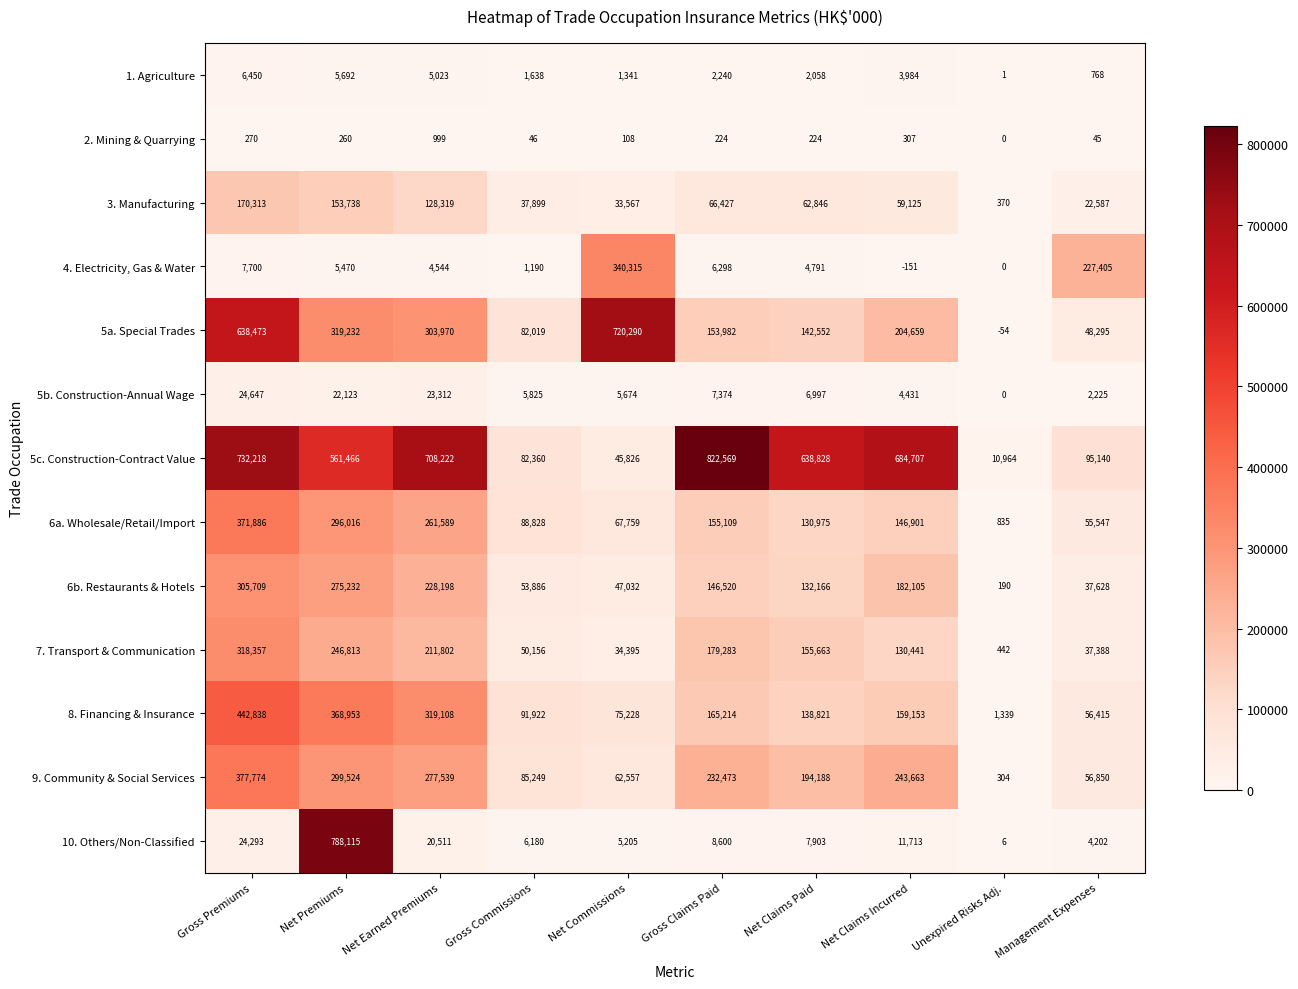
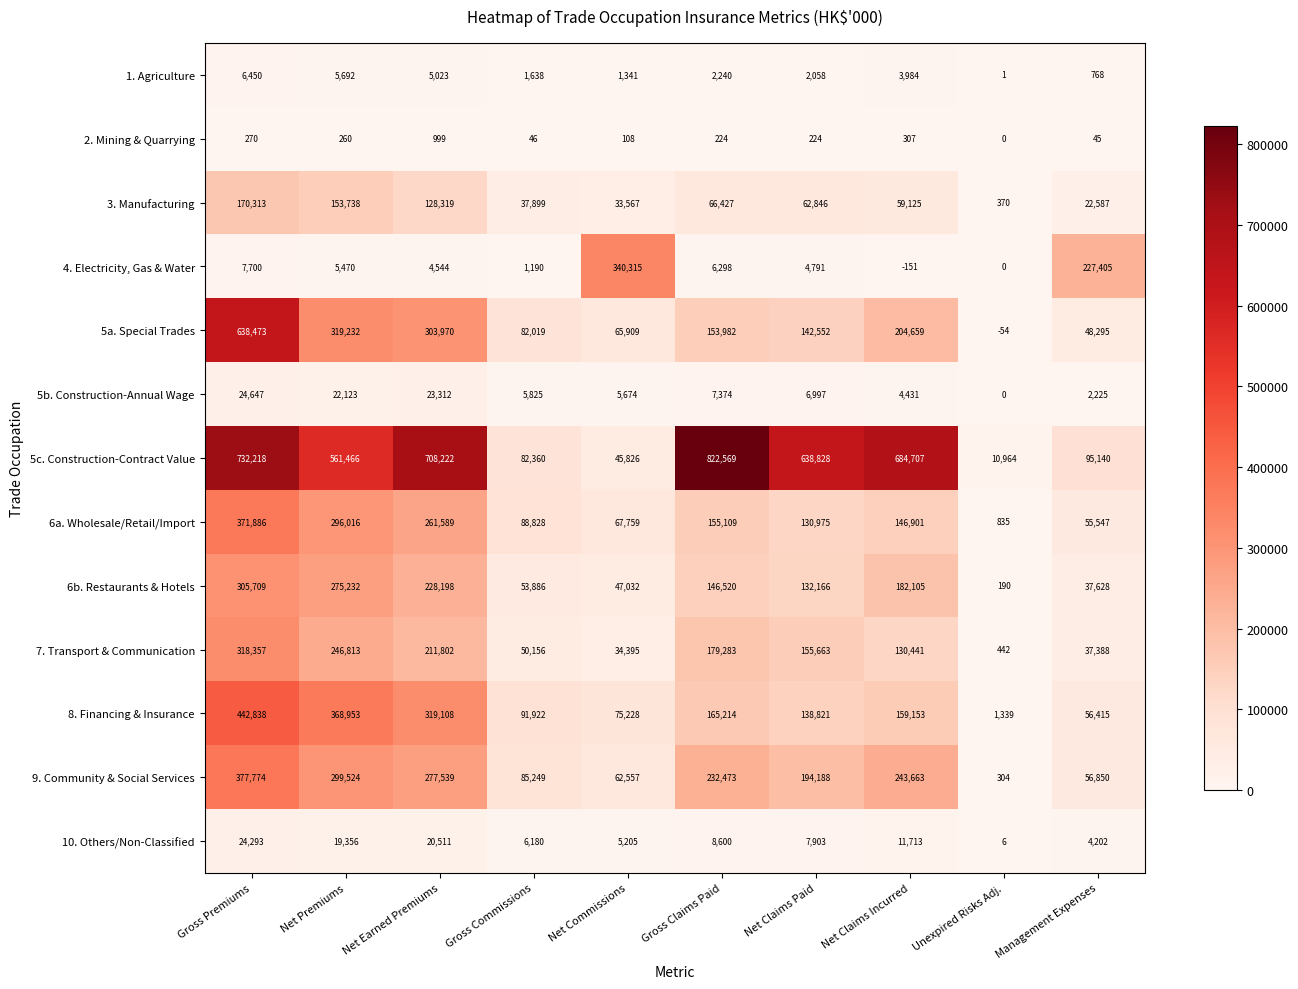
  {
    "1. Agriculture": {
      "Gross Premiums": "6,450",
      "Net Premiums": "5,692",
      "Net Earned Premiums": "5,023",
      "Gross Commissions": "1,638",
      "Net Commissions": "1,341",
      "Gross Claims Paid": "2,240",
      "Net Claims Paid": "2,058",
      "Net Claims Incurred": "3,984",
      "Unexpired Risks Adj.": "1",
      "Management Expenses": "768"
    },
    "2. Mining & Quarrying": {
      "Gross Premiums": "270",
      "Net Premiums": "260",
      "Net Earned Premiums": "999",
      "Gross Commissions": "46",
      "Net Commissions": "108",
      "Gross Claims Paid": "224",
      "Net Claims Paid": "224",
      "Net Claims Incurred": "307",
      "Unexpired Risks Adj.": "0",
      "Management Expenses": "45"
    },
    "3. Manufacturing": {
      "Gross Premiums": "170,313",
      "Net Premiums": "153,738",
      "Net Earned Premiums": "128,319",
      "Gross Commissions": "37,899",
      "Net Commissions": "33,567",
      "Gross Claims Paid": "66,427",
      "Net Claims Paid": "62,846",
      "Net Claims Incurred": "59,125",
      "Unexpired Risks Adj.": "370",
      "Management Expenses": "22,587"
    },
    "4. Electricity, Gas & Water": {
      "Gross Premiums": "7,700",
      "Net Premiums": "5,470",
      "Net Earned Premiums": "4,544",
      "Gross Commissions": "1,190",
      "Net Commissions": "340,315",
      "Gross Claims Paid": "6,298",
      "Net Claims Paid": "4,791",
      "Net Claims Incurred": "-151",
      "Unexpired Risks Adj.": "0",
      "Management Expenses": "227,405"
    },
    "5a. Special Trades": {
      "Gross Premiums": "638,473",
      "Net Premiums": "319,232",
      "Net Earned Premiums": "303,970",
      "Gross Commissions": "82,019",
-     "Net Commissions": "720,290",
+     "Net Commissions": "65,909",
      "Gross Claims Paid": "153,982",
      "Net Claims Paid": "142,552",
      "Net Claims Incurred": "204,659",
      "Unexpired Risks Adj.": "-54",
      "Management Expenses": "48,295"
    },
    "5b. Construction-Annual Wage": {
      "Gross Premiums": "24,647",
      "Net Premiums": "22,123",
      "Net Earned Premiums": "23,312",
      "Gross Commissions": "5,825",
      "Net Commissions": "5,674",
      "Gross Claims Paid": "7,374",
      "Net Claims Paid": "6,997",
      "Net Claims Incurred": "4,431",
      "Unexpired Risks Adj.": "0",
      "Management Expenses": "2,225"
    },
    "5c. Construction-Contract Value": {
      "Gross Premiums": "732,218",
      "Net Premiums": "561,466",
      "Net Earned Premiums": "708,222",
      "Gross Commissions": "82,360",
      "Net Commissions": "45,826",
      "Gross Claims Paid": "822,569",
      "Net Claims Paid": "638,828",
      "Net Claims Incurred": "684,707",
      "Unexpired Risks Adj.": "10,964",
      "Management Expenses": "95,140"
    },
    "6a. Wholesale/Retail/Import": {
      "Gross Premiums": "371,886",
      "Net Premiums": "296,016",
      "Net Earned Premiums": "261,589",
      "Gross Commissions": "88,828",
      "Net Commissions": "67,759",
      "Gross Claims Paid": "155,109",
      "Net Claims Paid": "130,975",
      "Net Claims Incurred": "146,901",
      "Unexpired Risks Adj.": "835",
      "Management Expenses": "55,547"
    },
    "6b. Restaurants & Hotels": {
      "Gross Premiums": "305,709",
      "Net Premiums": "275,232",
      "Net Earned Premiums": "228,198",
      "Gross Commissions": "53,886",
      "Net Commissions": "47,032",
      "Gross Claims Paid": "146,520",
      "Net Claims Paid": "132,166",
      "Net Claims Incurred": "182,105",
      "Unexpired Risks Adj.": "190",
      "Management Expenses": "37,628"
    },
    "7. Transport & Communication": {
      "Gross Premiums": "318,357",
      "Net Premiums": "246,813",
      "Net Earned Premiums": "211,802",
      "Gross Commissions": "50,156",
      "Net Commissions": "34,395",
      "Gross Claims Paid": "179,283",
      "Net Claims Paid": "155,663",
      "Net Claims Incurred": "130,441",
      "Unexpired Risks Adj.": "442",
      "Management Expenses": "37,388"
    },
    "8. Financing & Insurance": {
      "Gross Premiums": "442,838",
      "Net Premiums": "368,953",
      "Net Earned Premiums": "319,108",
      "Gross Commissions": "91,922",
      "Net Commissions": "75,228",
      "Gross Claims Paid": "165,214",
      "Net Claims Paid": "138,821",
      "Net Claims Incurred": "159,153",
      "Unexpired Risks Adj.": "1,339",
      "Management Expenses": "56,415"
    },
    "9. Community & Social Services": {
      "Gross Premiums": "377,774",
      "Net Premiums": "299,524",
      "Net Earned Premiums": "277,539",
      "Gross Commissions": "85,249",
      "Net Commissions": "62,557",
      "Gross Claims Paid": "232,473",
      "Net Claims Paid": "194,188",
      "Net Claims Incurred": "243,663",
      "Unexpired Risks Adj.": "304",
      "Management Expenses": "56,850"
    },
    "10. Others/Non-Classified": {
      "Gross Premiums": "24,293",
-     "Net Premiums": "788,115",
+     "Net Premiums": "19,356",
      "Net Earned Premiums": "20,511",
      "Gross Commissions": "6,180",
      "Net Commissions": "5,205",
      "Gross Claims Paid": "8,600",
      "Net Claims Paid": "7,903",
      "Net Claims Incurred": "11,713",
      "Unexpired Risks Adj.": "6",
      "Management Expenses": "4,202"
    }
  }
